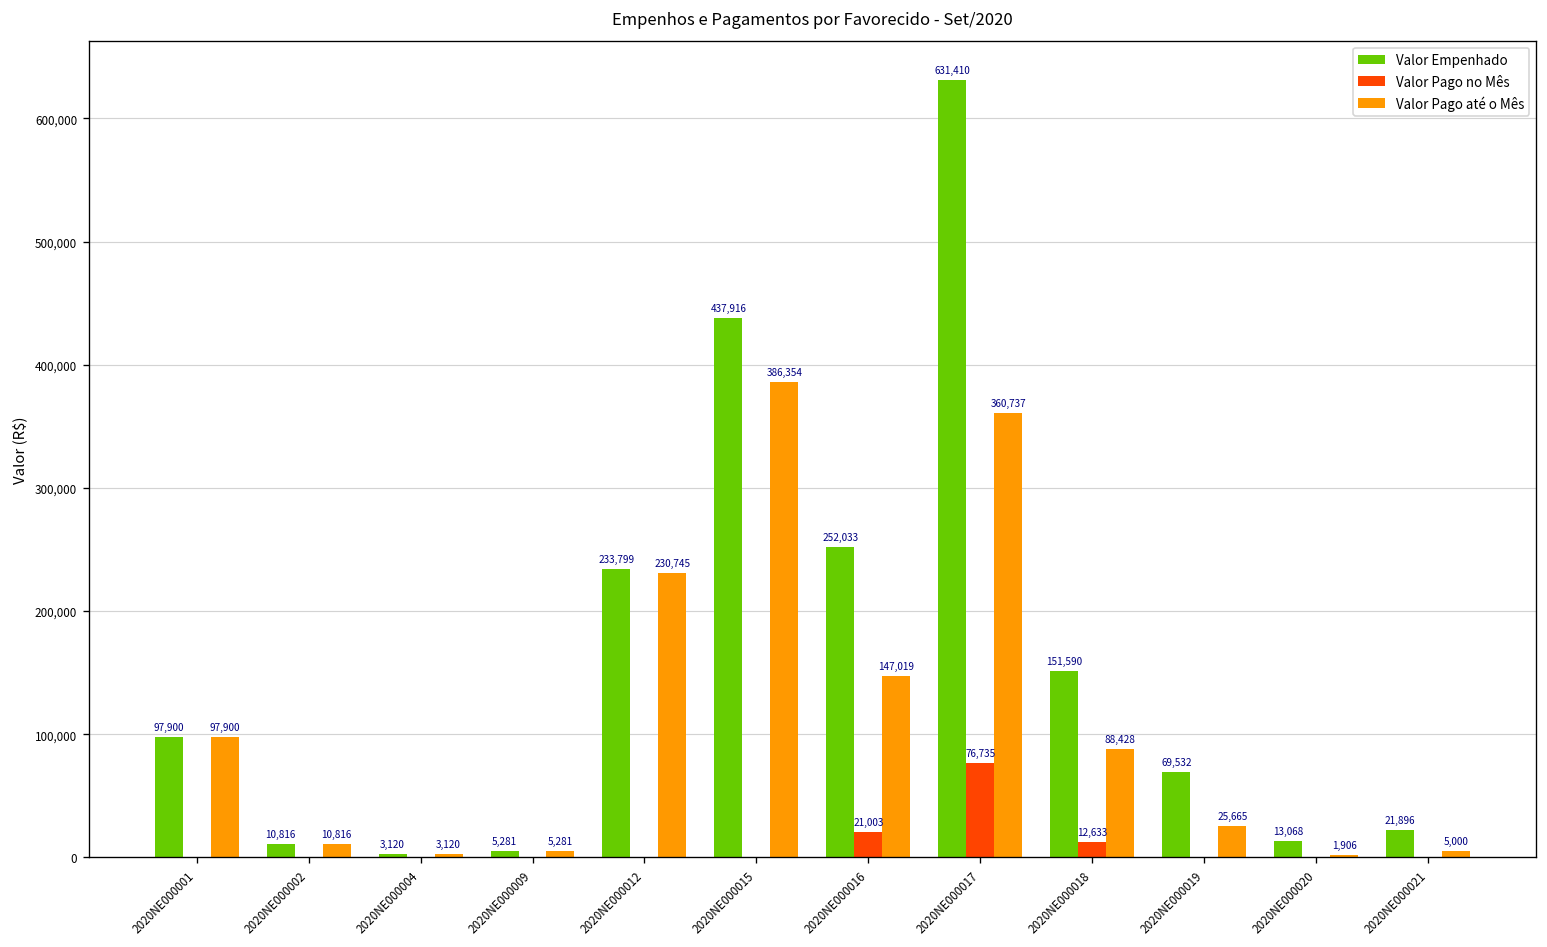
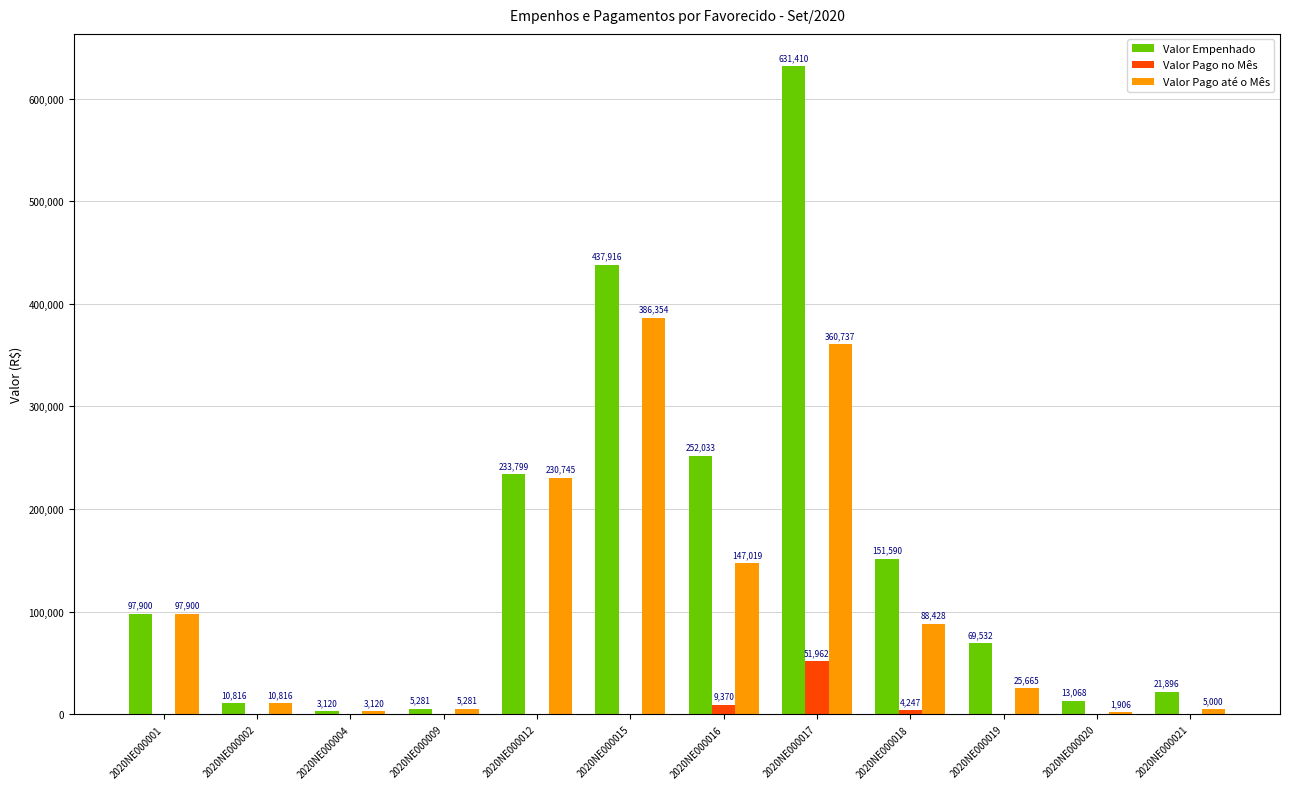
  {
    "Valor Empenhado": {
      "2020NE000001": "97,900",
      "2020NE000002": "10,816",
      "2020NE000004": "3,120",
      "2020NE000009": "5,281",
      "2020NE000012": "233,799",
      "2020NE000015": "437,916",
      "2020NE000016": "252,033",
      "2020NE000017": "631,410",
      "2020NE000018": "151,590",
      "2020NE000019": "69,532",
      "2020NE000020": "13,068",
      "2020NE000021": "21,896"
    },
    "Valor Pago no Mês": {
-     "2020NE000016": "21,003",
-     "2020NE000017": "76,735",
-     "2020NE000018": "12,633"
+     "2020NE000016": "9,370",
+     "2020NE000017": "51,962",
+     "2020NE000018": "4,247"
    },
    "Valor Pago até o Mês": {
      "2020NE000001": "97,900",
      "2020NE000002": "10,816",
      "2020NE000004": "3,120",
      "2020NE000009": "5,281",
      "2020NE000012": "230,745",
      "2020NE000015": "386,354",
      "2020NE000016": "147,019",
      "2020NE000017": "360,737",
      "2020NE000018": "88,428",
      "2020NE000019": "25,665",
      "2020NE000020": "1,906",
      "2020NE000021": "5,000"
    }
  }
